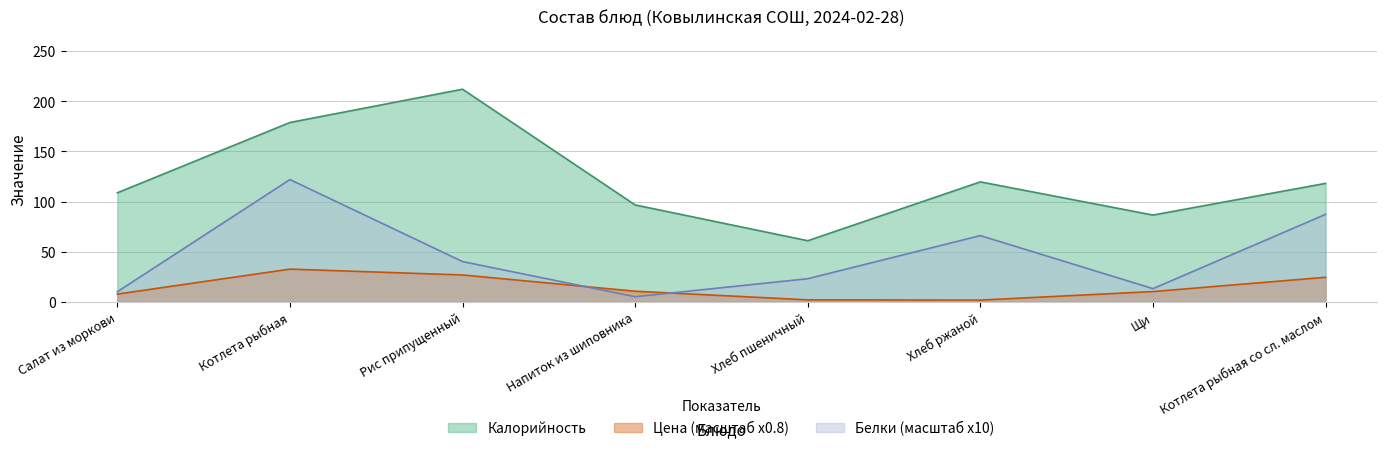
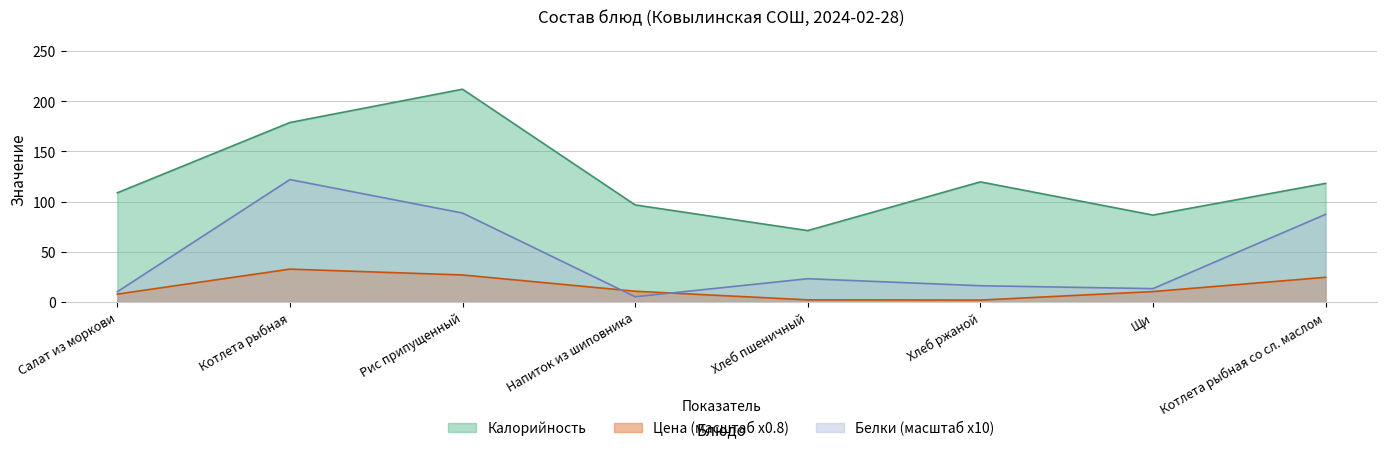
  {
    "Калорийность": {
      "Салат из моркови": 109,
      "Котлета рыбная": 179,
      "Рис припущенный": 212,
      "Напиток из шиповника": 97,
-     "Хлеб пшеничный": 61,
+     "Хлеб пшеничный": 71,
      "Хлеб ржаной": 120,
      "Щи": 86,
      "Котлета рыбная со сл. маслом": 118
    },
    "Цена (масштаб x0.8)": {
      "Котлета рыбная": 33,
      "Рис припущенный": 27,
      "Напиток из шиповника": 11,
      "Хлеб пшеничный": 2,
      "Хлеб ржаной": 2,
      "Щи": 10,
      "Котлета рыбная со сл. маслом": 24
    },
    "Белки (масштаб x10)": {
      "Котлета рыбная": 122,
-     "Рис припущенный": 40,
+     "Рис припущенный": 89,
      "Напиток из шиповника": 5,
      "Хлеб пшеничный": 23,
-     "Хлеб ржаной": 66,
+     "Хлеб ржаной": 16,
      "Щи": 13,
      "Котлета рыбная со сл. маслом": 87
    }
  }
